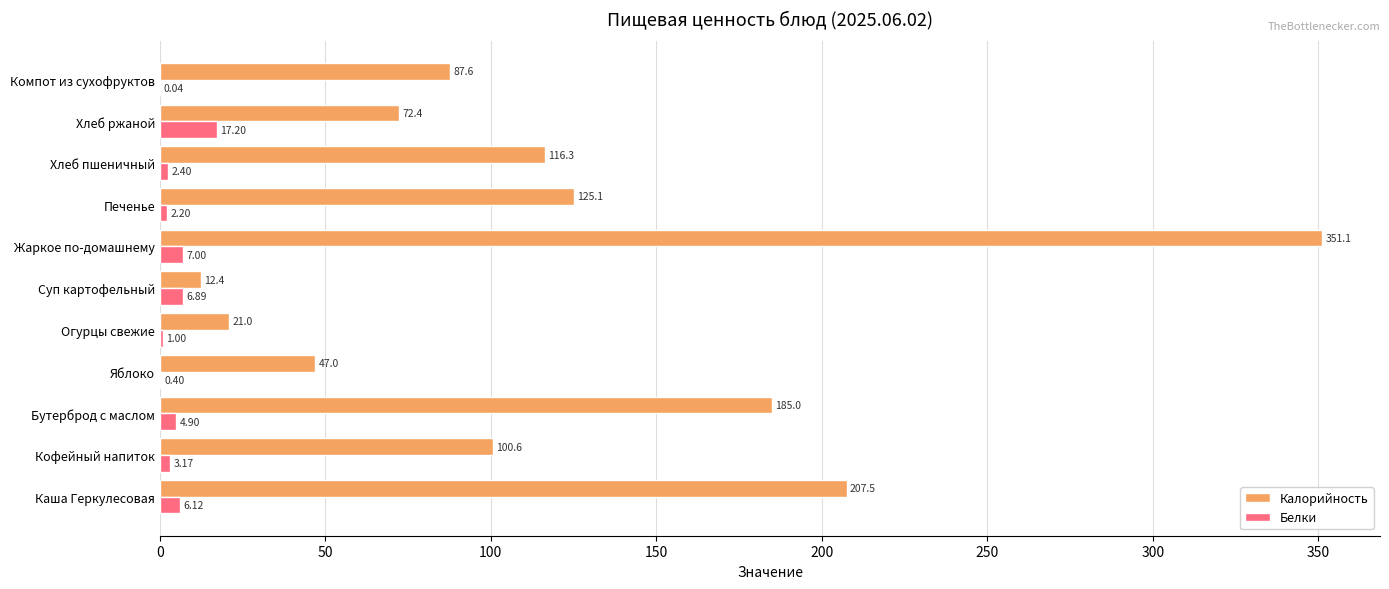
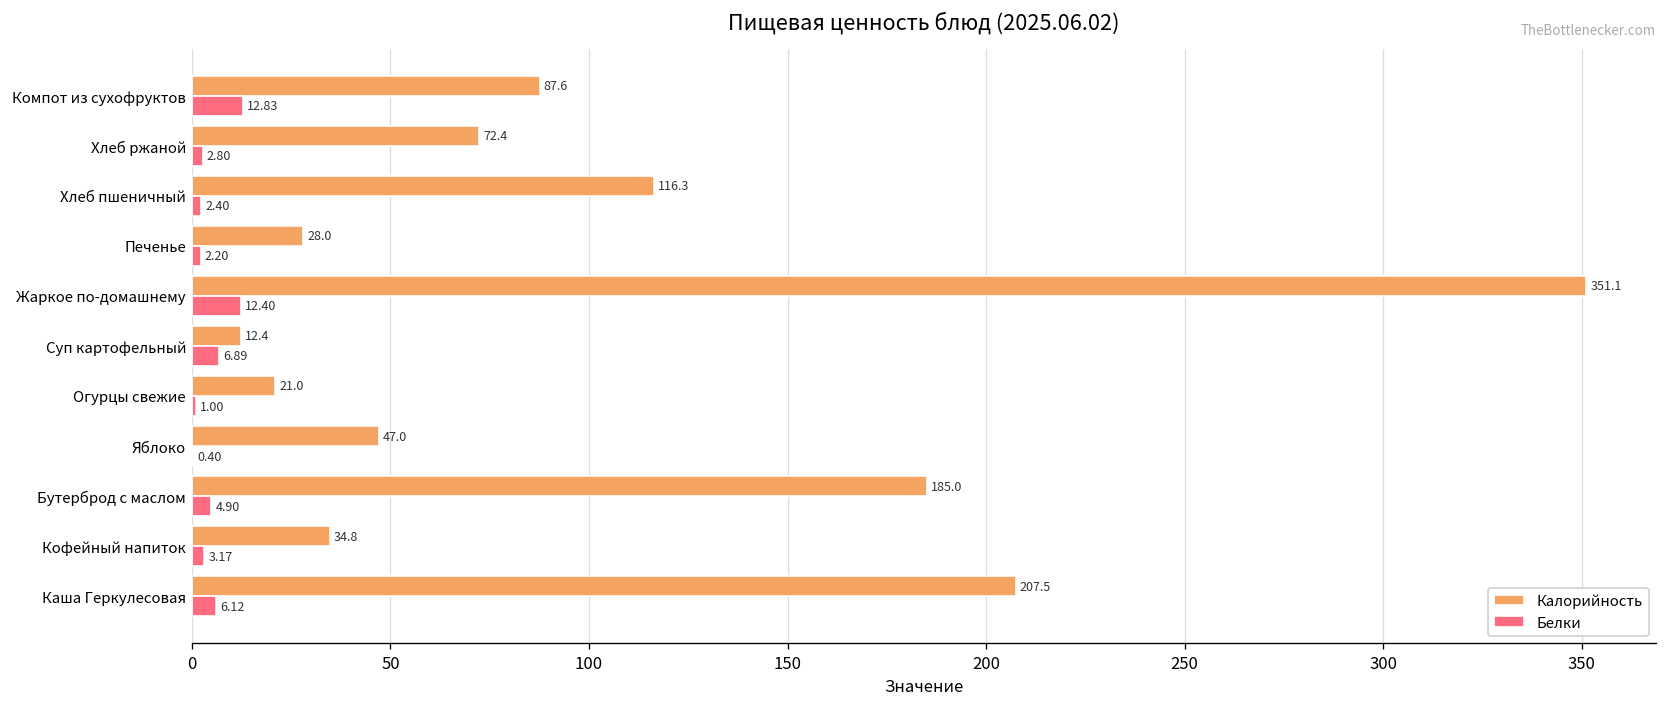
  {
    "Калорийность": {
      "Компот из сухофруктов": 87.6,
      "Хлеб ржаной": 72.4,
      "Хлеб пшеничный": 116.3,
-     "Печенье": 125.1,
+     "Печенье": 28.0,
      "Жаркое по-домашнему": 351.1,
      "Суп картофельный": 12.4,
      "Огурцы свежие": 21.0,
      "Яблоко": 47.0,
      "Бутерброд с маслом": 185.0,
-     "Кофейный напиток": 100.6,
+     "Кофейный напиток": 34.8,
      "Каша Геркулесовая": 207.5
    },
    "Белки": {
-     "Компот из сухофруктов": 0.04,
-     "Хлеб ржаной": 17.20,
+     "Компот из сухофруктов": 12.83,
+     "Хлеб ржаной": 2.80,
      "Хлеб пшеничный": 2.40,
      "Печенье": 2.20,
-     "Жаркое по-домашнему": 7.00,
+     "Жаркое по-домашнему": 12.40,
      "Суп картофельный": 6.89,
      "Огурцы свежие": 1.00,
      "Яблоко": 0.40,
      "Бутерброд с маслом": 4.90,
      "Кофейный напиток": 3.17,
      "Каша Геркулесовая": 6.12
    }
  }
